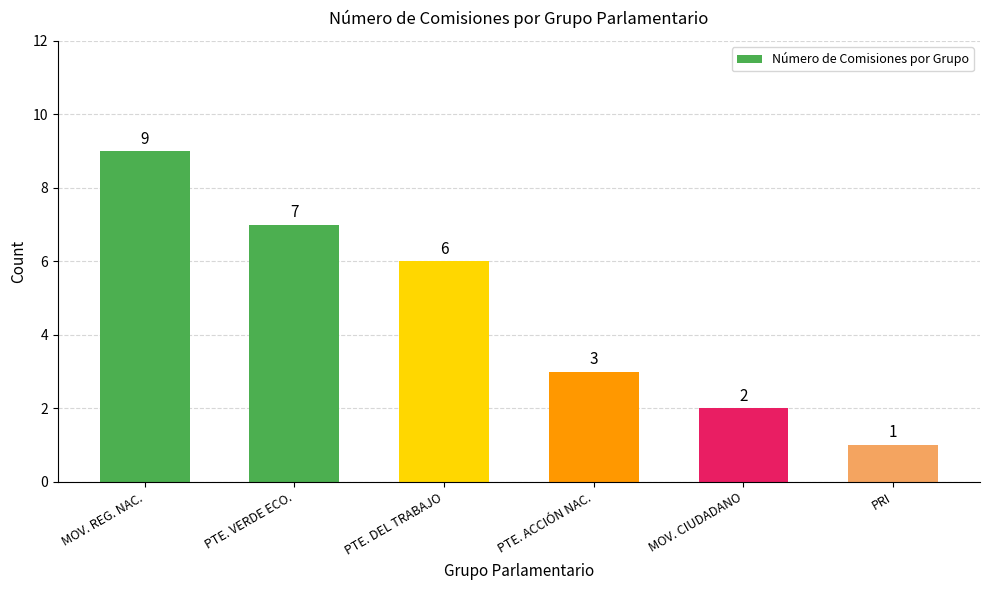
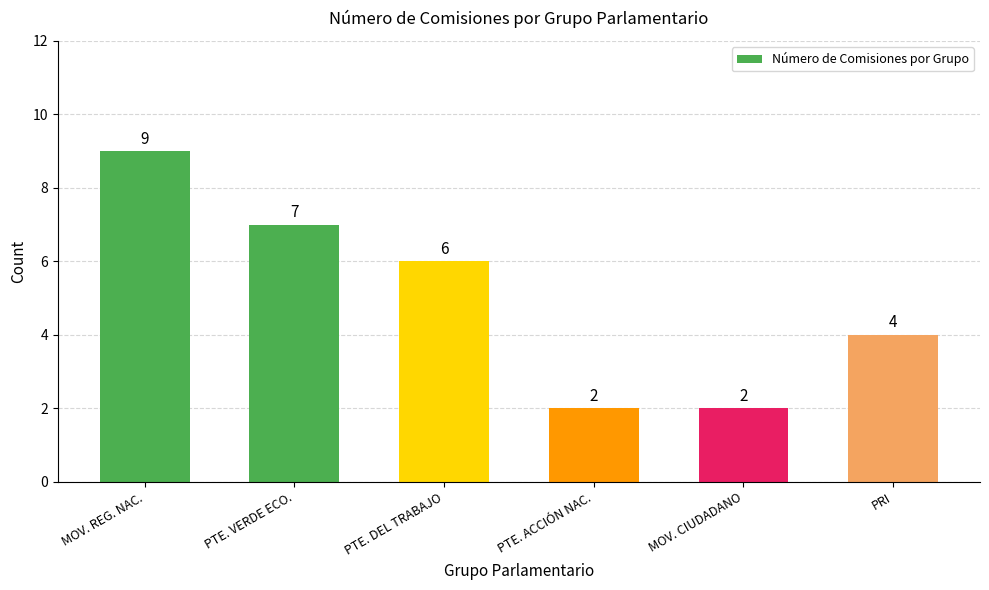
  {
    "MOV. REG. NAC.": 9,
    "PTE. VERDE ECO.": 7,
    "PTE. DEL TRABAJO": 6,
-   "PTE. ACCIÓN NAC.": 3,
+   "PTE. ACCIÓN NAC.": 2,
    "MOV. CIUDADANO": 2,
-   "PRI": 1
+   "PRI": 4
  }
